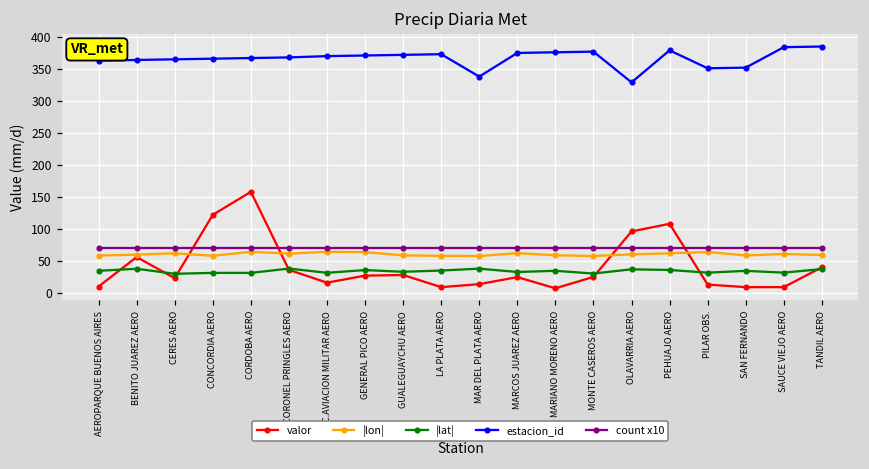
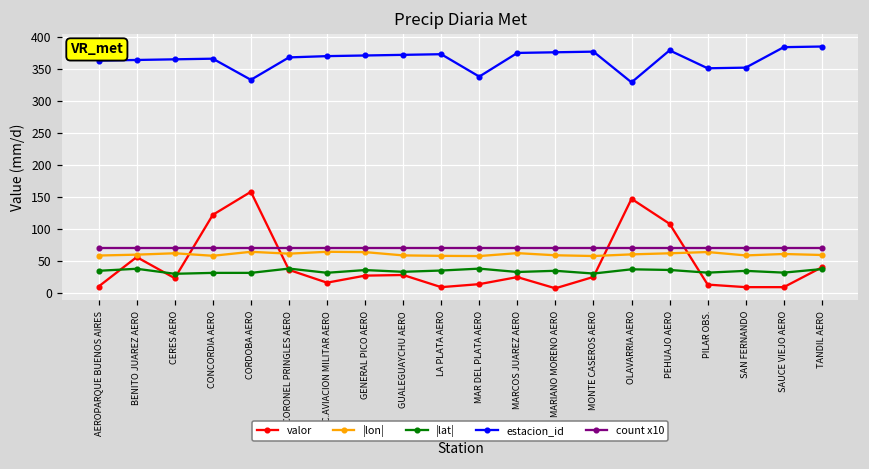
  {
    "valor": {
      "AEROPARQUE BUENOS AIRES": 10,
      "CERES AERO": 20,
      "CONCORDIA AERO": 120,
      "CORDOBA AERO": 160,
      "ESC.AVIACION MILITAR AERO": 20,
      "GENERAL PICO AERO": 30,
      "GUALEGUAYCHU AERO": 30,
      "LA PLATA AERO": 10,
      "MAR DEL PLATA AERO": 10,
      "MARCOS JUAREZ AERO": 20,
      "MARIANO MORENO AERO": 10,
      "MONTE CASEROS AERO": 30,
-     "OLAVARRIA AERO": 100,
+     "OLAVARRIA AERO": 150,
      "PEHUAJO AERO": 110,
      "PILAR OBS.": 10,
      "SAN FERNANDO": 10,
      "SAUCE VIEJO AERO": 10
    },
    "|lon|": {
      "AEROPARQUE BUENOS AIRES": 60,
      "CERES AERO": 60,
      "CONCORDIA AERO": 60,
      "CORDOBA AERO": 60,
      "CORONEL PRINGLES AERO": 60,
      "ESC.AVIACION MILITAR AERO": 60,
      "GENERAL PICO AERO": 60,
      "GUALEGUAYCHU AERO": 60,
      "LA PLATA AERO": 60,
      "MAR DEL PLATA AERO": 60,
      "MARCOS JUAREZ AERO": 60,
      "MARIANO MORENO AERO": 60,
      "MONTE CASEROS AERO": 60,
      "OLAVARRIA AERO": 60,
      "PEHUAJO AERO": 60,
      "PILAR OBS.": 60,
      "SAN FERNANDO": 60,
      "SAUCE VIEJO AERO": 60,
      "TANDIL AERO": 60
    },
    "|lat|": {
      "AEROPARQUE BUENOS AIRES": 30,
      "BENITO JUAREZ AERO": 40,
      "CERES AERO": 30,
      "CONCORDIA AERO": 30,
      "CORDOBA AERO": 30,
      "ESC.AVIACION MILITAR AERO": 30,
      "GENERAL PICO AERO": 40,
      "GUALEGUAYCHU AERO": 30,
      "LA PLATA AERO": 30,
      "MAR DEL PLATA AERO": 40,
      "MARCOS JUAREZ AERO": 30,
      "MARIANO MORENO AERO": 30,
      "MONTE CASEROS AERO": 30,
      "OLAVARRIA AERO": 40,
      "PEHUAJO AERO": 40,
      "PILAR OBS.": 30,
      "SAN FERNANDO": 30,
      "SAUCE VIEJO AERO": 30
    },
    "estacion_id": {
      "BENITO JUAREZ AERO": 360,
      "CERES AERO": 370,
      "CONCORDIA AERO": 370,
-     "CORDOBA AERO": 370,
+     "CORDOBA AERO": 330,
      "CORONEL PRINGLES AERO": 370,
      "ESC.AVIACION MILITAR AERO": 370,
      "GENERAL PICO AERO": 370,
      "GUALEGUAYCHU AERO": 370,
      "LA PLATA AERO": 370,
      "MAR DEL PLATA AERO": 340,
      "MARCOS JUAREZ AERO": 380,
      "MARIANO MORENO AERO": 380,
      "MONTE CASEROS AERO": 380,
      "OLAVARRIA AERO": 330,
      "PEHUAJO AERO": 380,
      "PILAR OBS.": 350,
      "SAN FERNANDO": 350,
      "SAUCE VIEJO AERO": 380,
      "TANDIL AERO": 390
    },
    "count x10": {
      "AEROPARQUE BUENOS AIRES": 70,
      "BENITO JUAREZ AERO": 70,
      "CERES AERO": 70,
      "CONCORDIA AERO": 70,
      "CORDOBA AERO": 70,
      "CORONEL PRINGLES AERO": 70,
      "ESC.AVIACION MILITAR AERO": 70,
      "GENERAL PICO AERO": 70,
      "GUALEGUAYCHU AERO": 70,
      "LA PLATA AERO": 70,
      "MAR DEL PLATA AERO": 70,
      "MARCOS JUAREZ AERO": 70,
      "MARIANO MORENO AERO": 70,
      "MONTE CASEROS AERO": 70,
      "OLAVARRIA AERO": 70,
      "PEHUAJO AERO": 70,
      "PILAR OBS.": 70,
      "SAN FERNANDO": 70,
      "SAUCE VIEJO AERO": 70,
      "TANDIL AERO": 70
    }
  }
